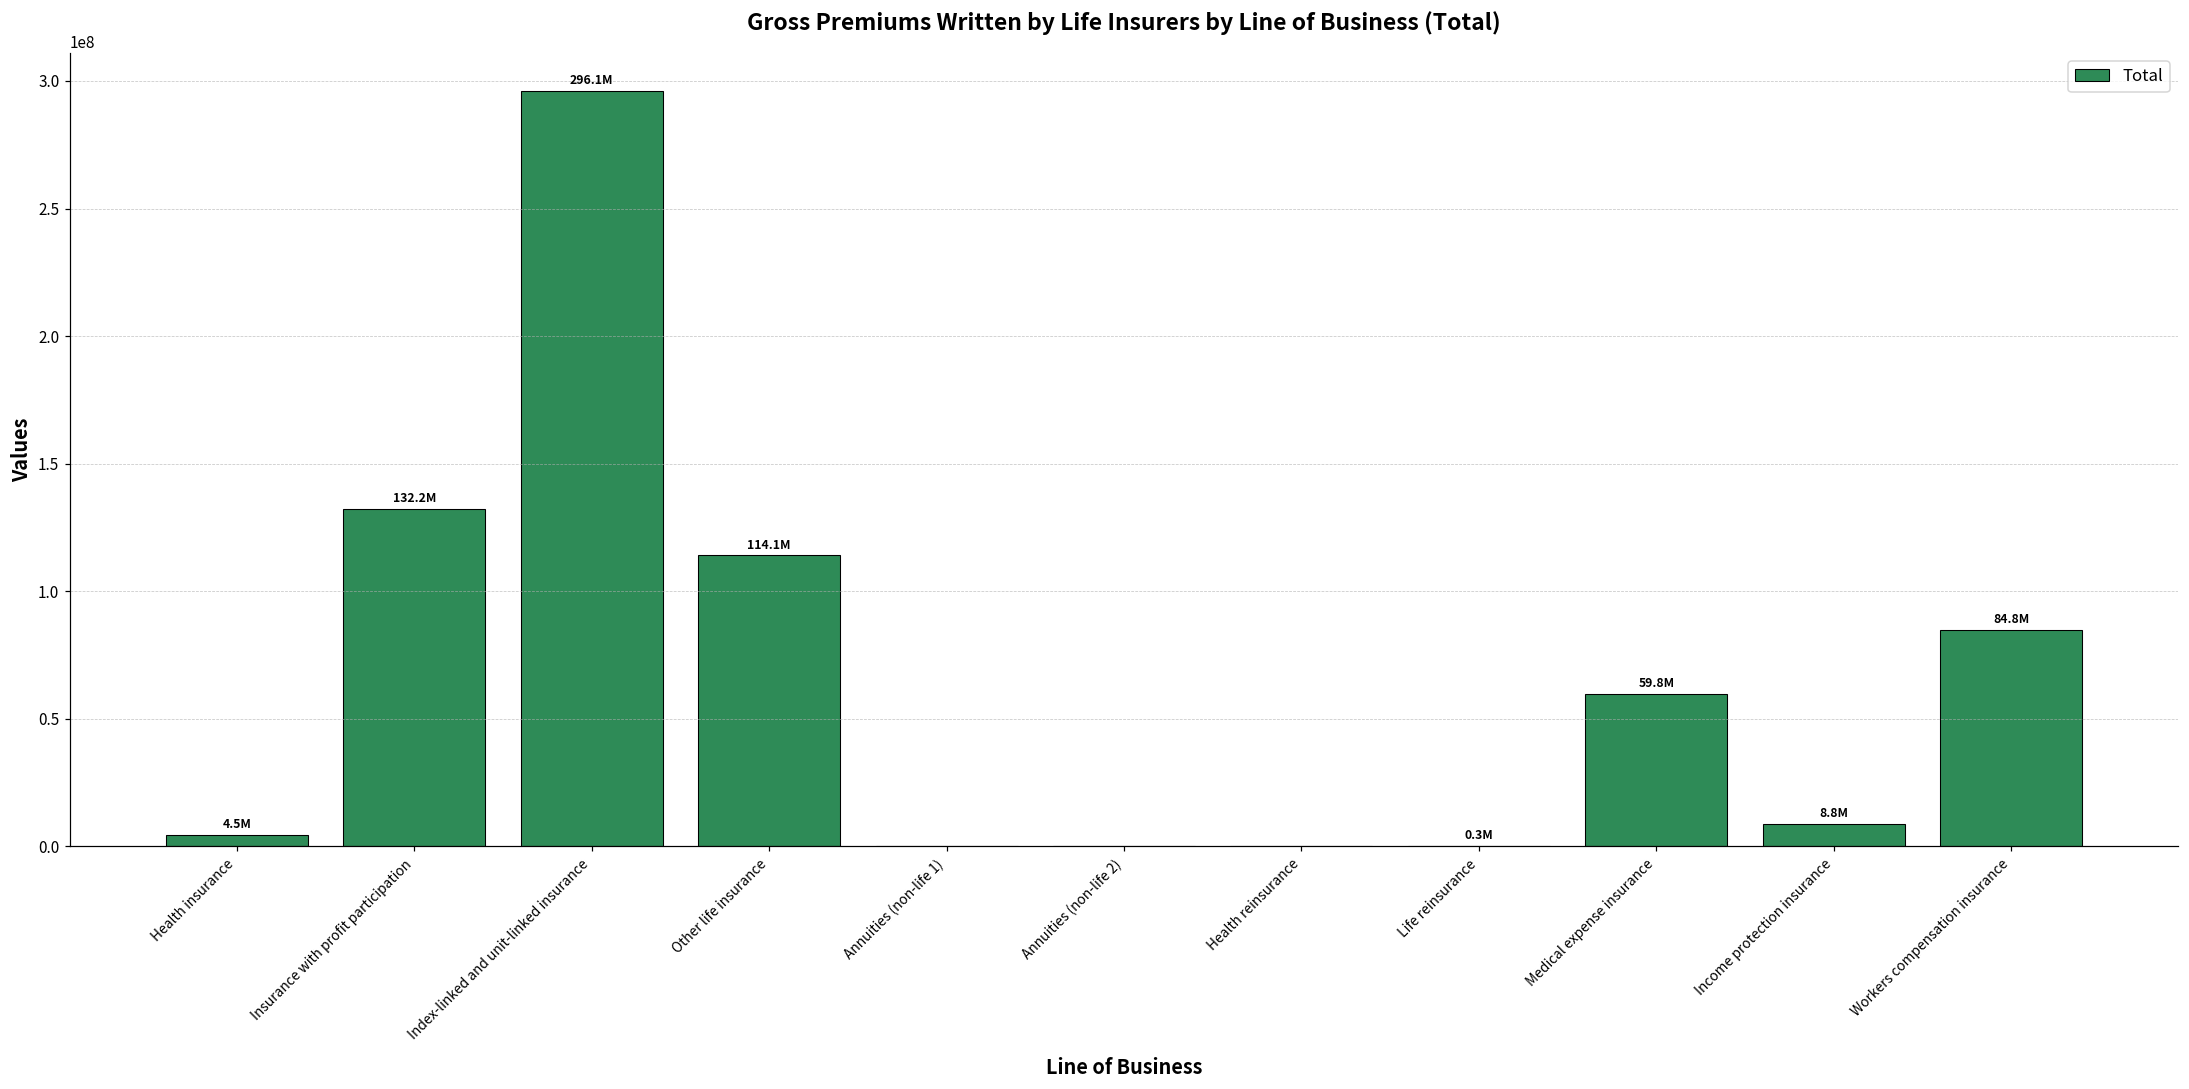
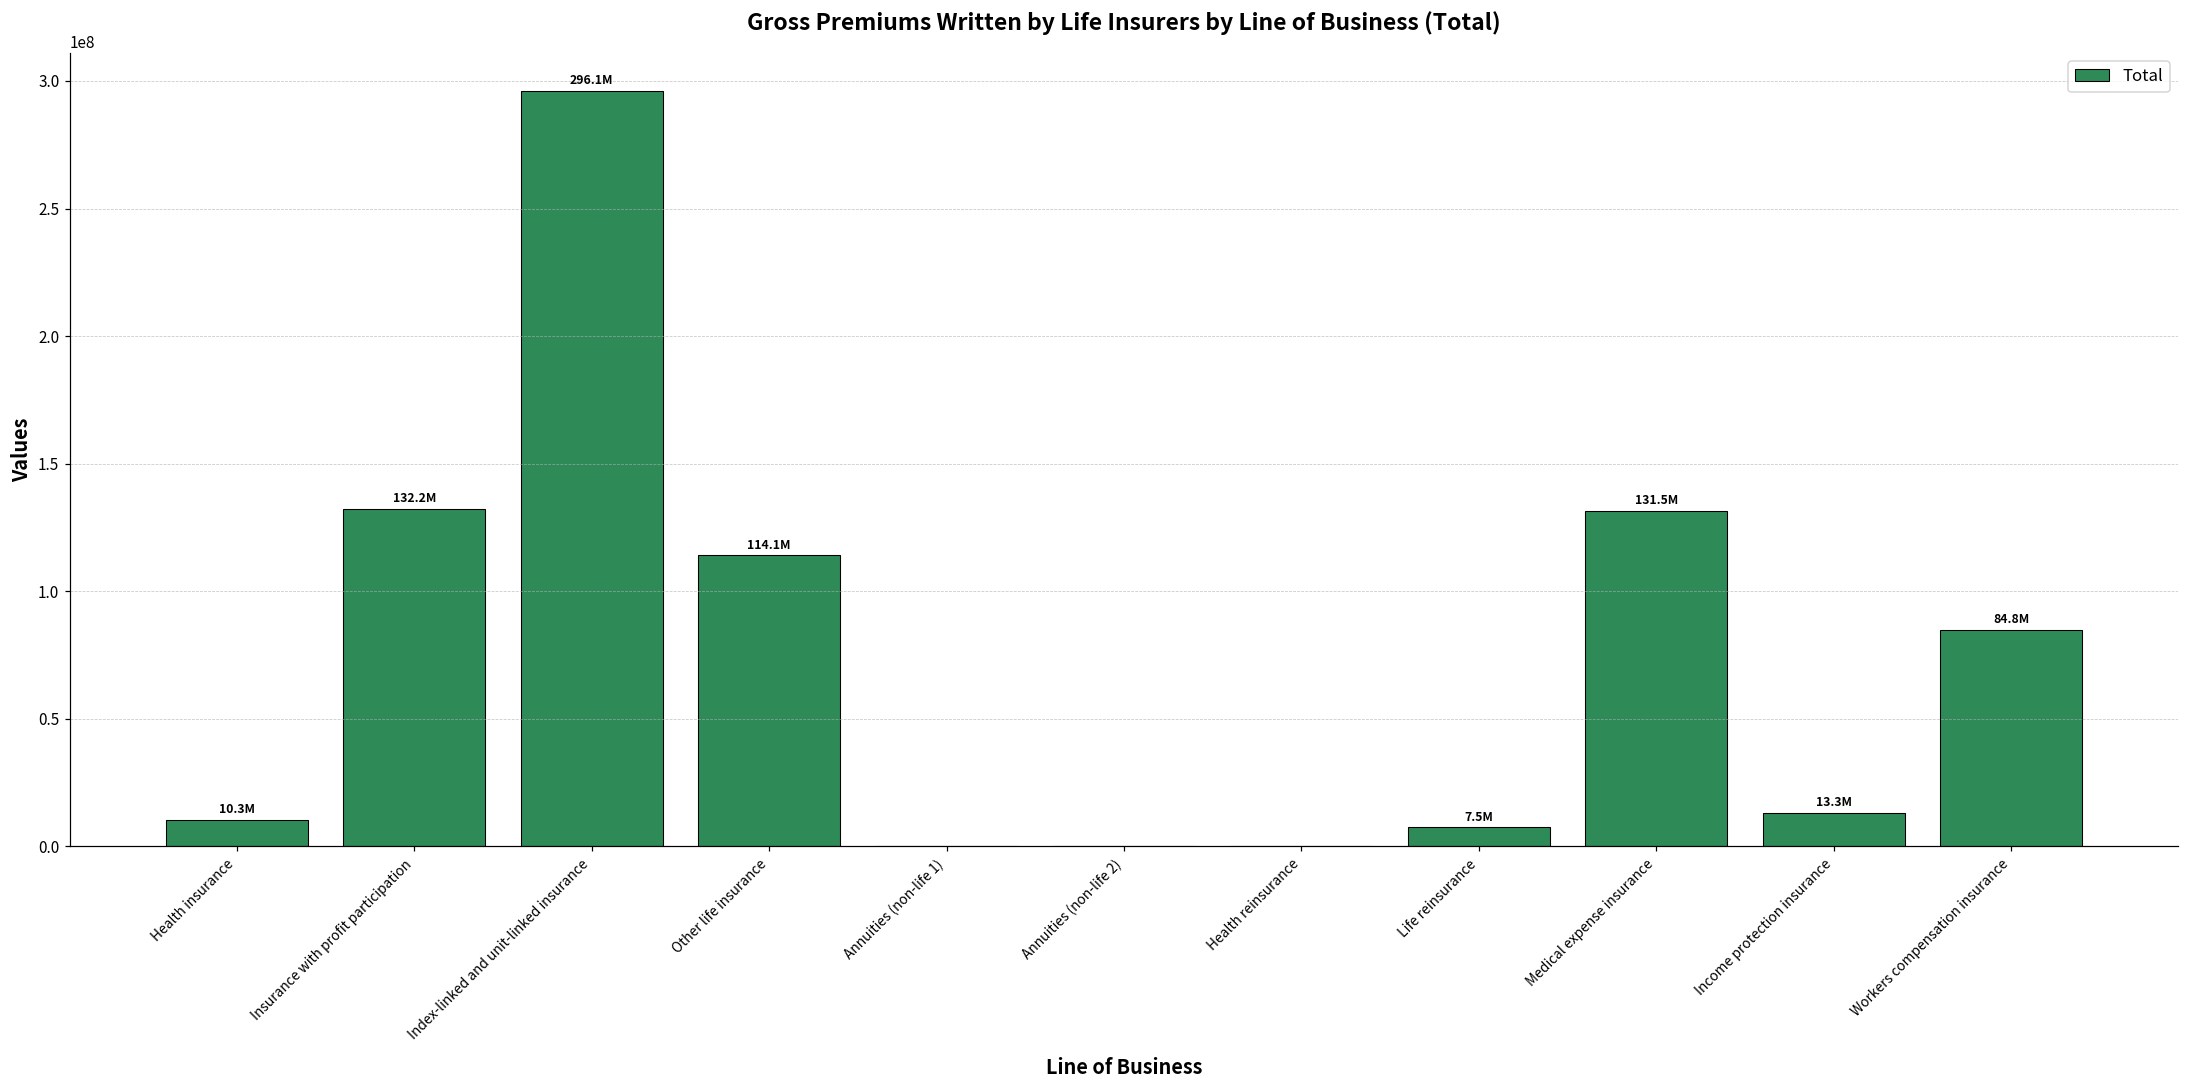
  {
-   "Health insurance": "4.5M",
+   "Health insurance": "10.3M",
    "Insurance with profit participation": "132.2M",
    "Index-linked and unit-linked insurance": "296.1M",
    "Other life insurance": "114.1M",
-   "Life reinsurance": "0.3M",
-   "Medical expense insurance": "59.8M",
-   "Income protection insurance": "8.8M",
+   "Life reinsurance": "7.5M",
+   "Medical expense insurance": "131.5M",
+   "Income protection insurance": "13.3M",
    "Workers compensation insurance": "84.8M"
  }
